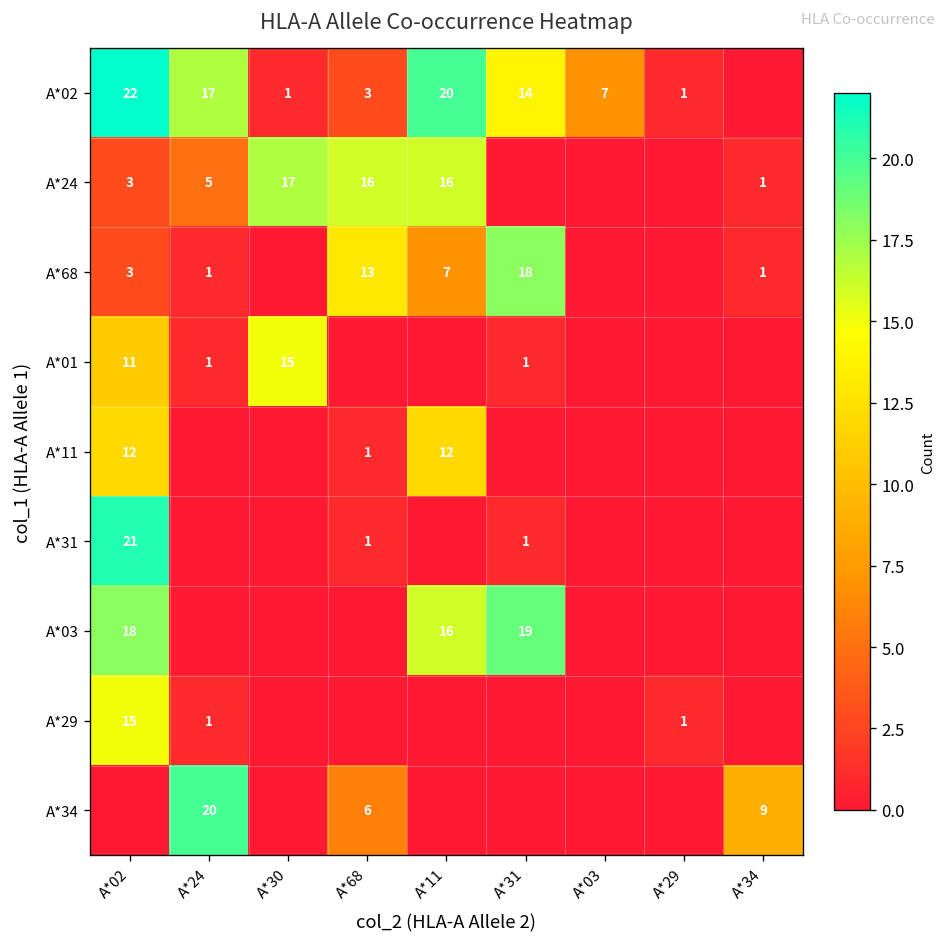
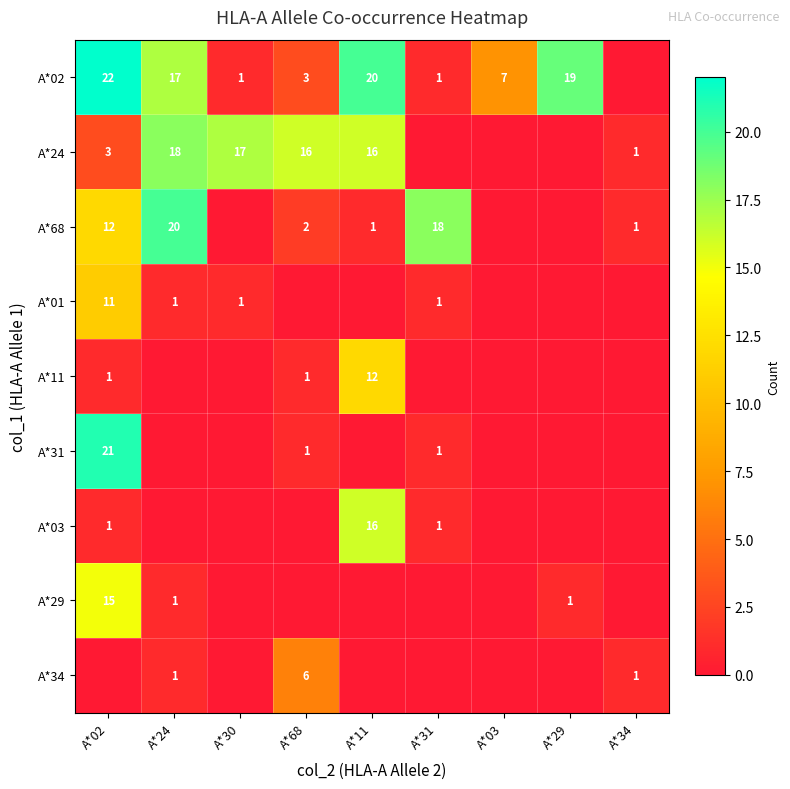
  {
    "A*02": {
      "A*02": 22,
      "A*24": 17,
      "A*30": 1,
      "A*68": 3,
      "A*11": 20,
-     "A*31": 14,
+     "A*31": 1,
      "A*03": 7,
-     "A*29": 1
+     "A*29": 19
    },
    "A*24": {
      "A*02": 3,
-     "A*24": 5,
+     "A*24": 18,
      "A*30": 17,
      "A*68": 16,
      "A*11": 16,
      "A*34": 1
    },
    "A*68": {
-     "A*02": 3,
-     "A*24": 1,
-     "A*68": 13,
-     "A*11": 7,
+     "A*02": 12,
+     "A*24": 20,
+     "A*68": 2,
+     "A*11": 1,
      "A*31": 18,
      "A*34": 1
    },
    "A*01": {
      "A*02": 11,
      "A*24": 1,
-     "A*30": 15,
+     "A*30": 1,
      "A*31": 1
    },
    "A*11": {
-     "A*02": 12,
+     "A*02": 1,
      "A*68": 1,
      "A*11": 12
    },
    "A*31": {
      "A*02": 21,
      "A*68": 1,
      "A*31": 1
    },
    "A*03": {
-     "A*02": 18,
+     "A*02": 1,
      "A*11": 16,
-     "A*31": 19
+     "A*31": 1
    },
    "A*29": {
      "A*02": 15,
      "A*24": 1,
      "A*29": 1
    },
    "A*34": {
-     "A*24": 20,
+     "A*24": 1,
      "A*68": 6,
-     "A*34": 9
+     "A*34": 1
    }
  }
